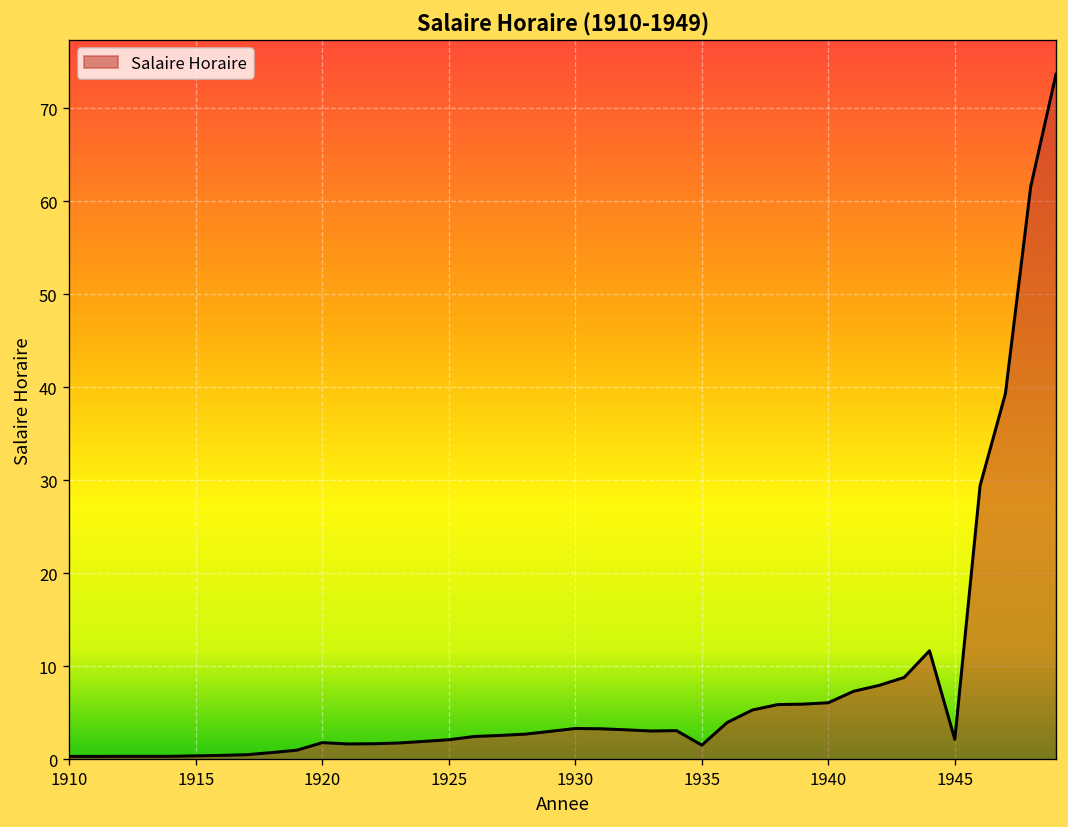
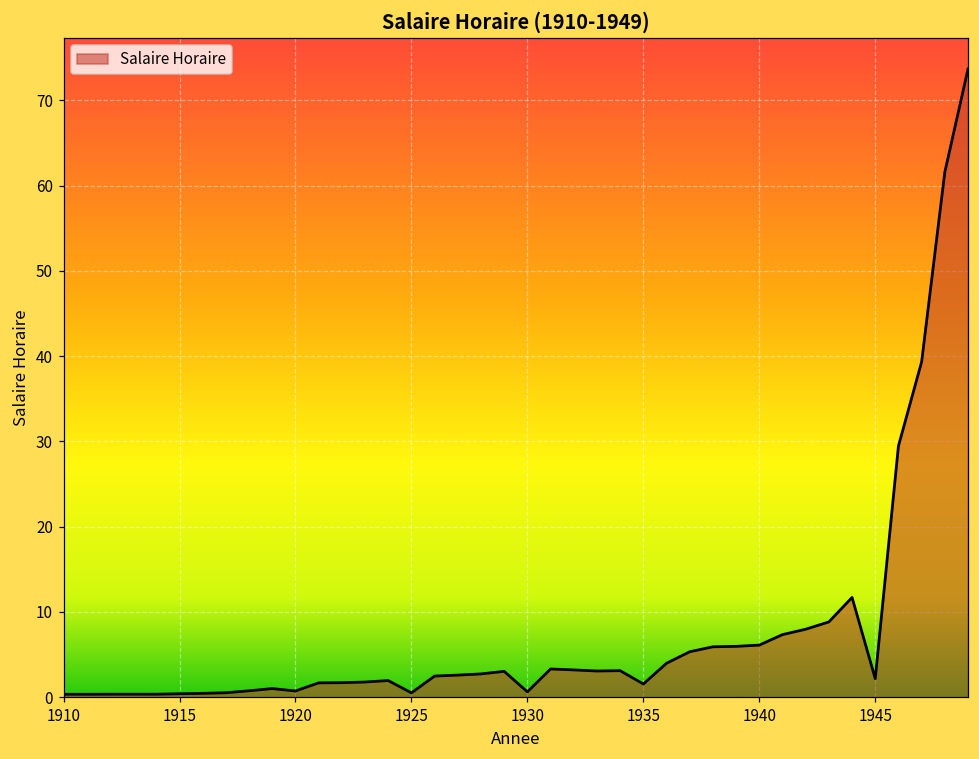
  {
    "1910": 0,
    "1915": 0,
-   "1920": 2,
-   "1925": 2,
-   "1930": 3,
+   "1920": 1,
+   "1925": 1,
+   "1930": 1,
    "1935": 2,
    "1940": 6,
    "1945": 2
  }
